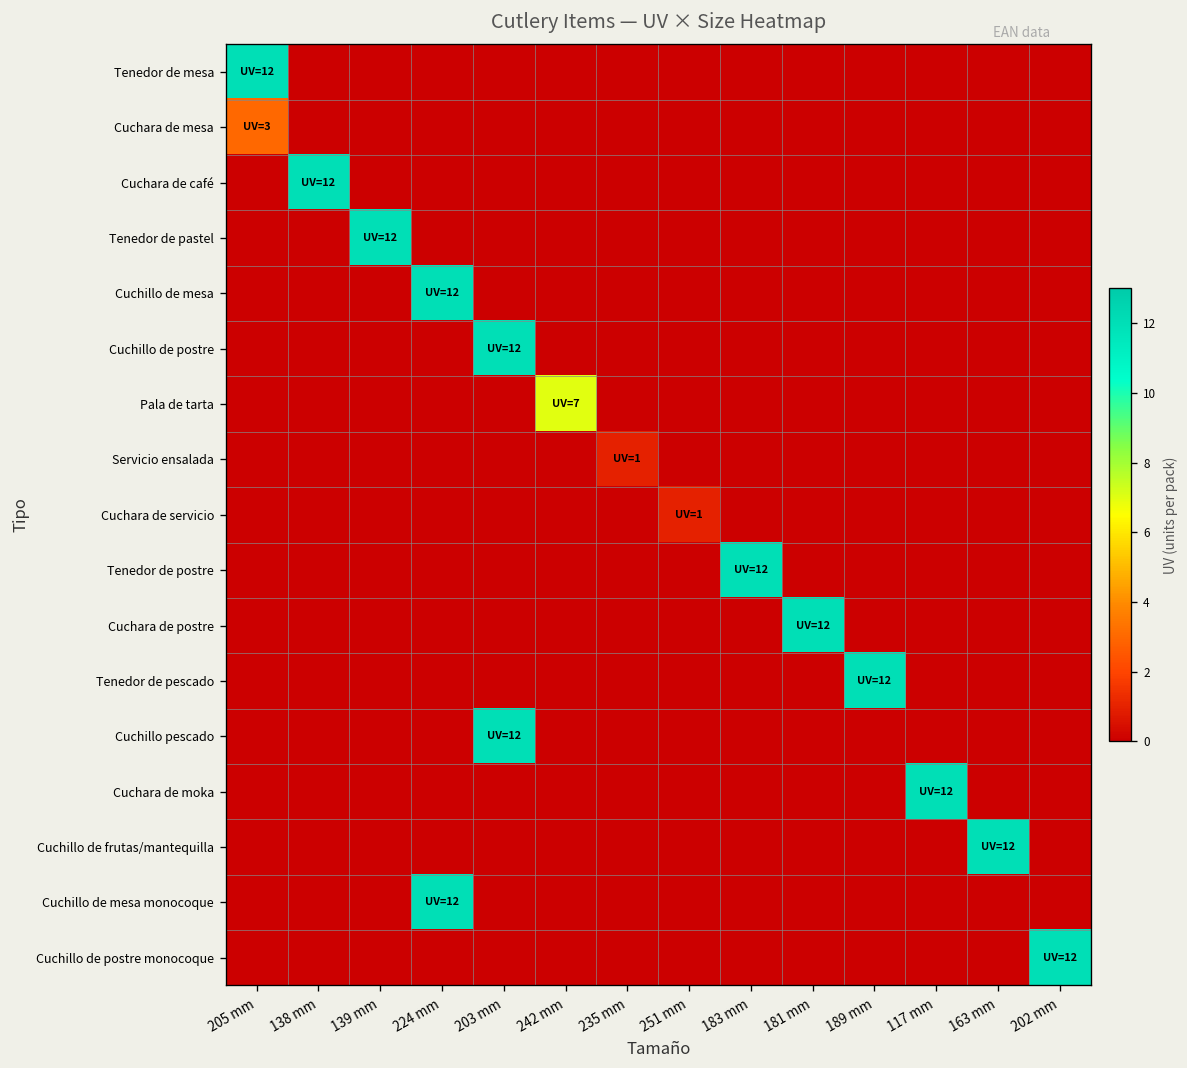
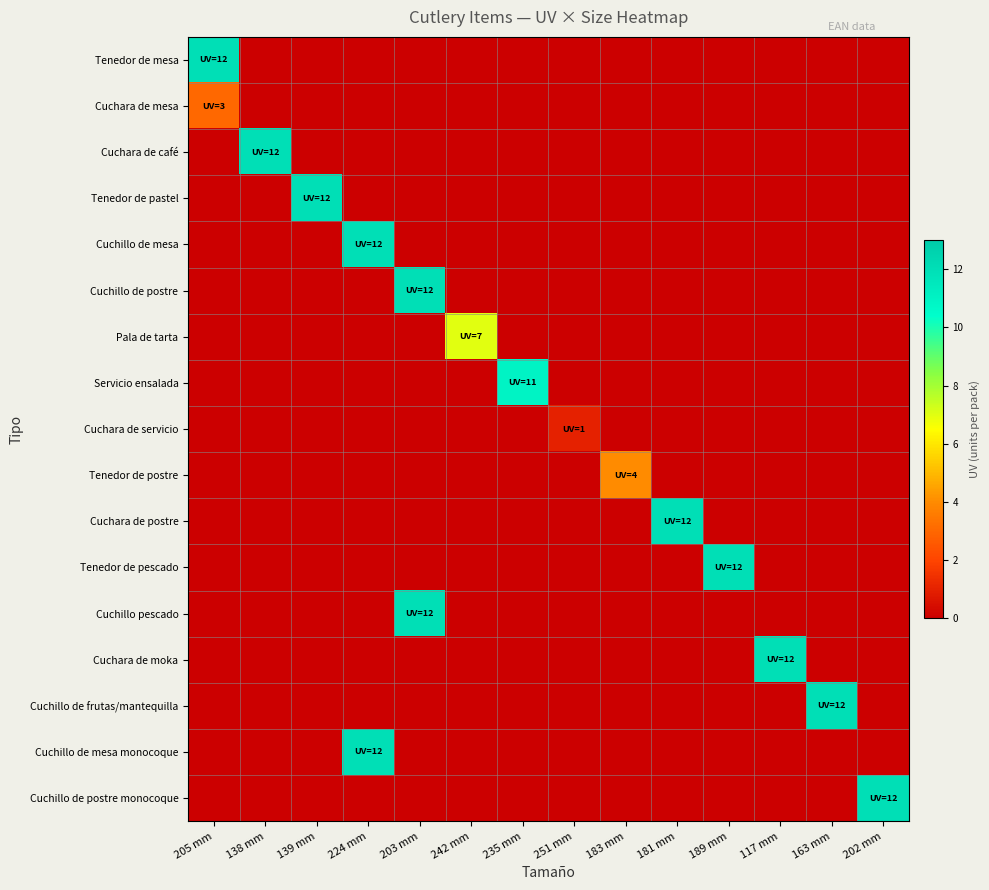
  {
    "Tenedor de mesa": {
      "205 mm": 12
    },
    "Cuchara de mesa": {
      "205 mm": 3
    },
    "Cuchara de café": {
      "138 mm": 12
    },
    "Tenedor de pastel": {
      "139 mm": 12
    },
    "Cuchillo de mesa": {
      "224 mm": 12
    },
    "Cuchillo de postre": {
      "203 mm": 12
    },
    "Pala de tarta": {
      "242 mm": 7
    },
    "Servicio ensalada": {
-     "235 mm": 1
+     "235 mm": 11
    },
    "Cuchara de servicio": {
      "251 mm": 1
    },
    "Tenedor de postre": {
-     "183 mm": 12
+     "183 mm": 4
    },
    "Cuchara de postre": {
      "181 mm": 12
    },
    "Tenedor de pescado": {
      "189 mm": 12
    },
    "Cuchillo pescado": {
      "203 mm": 12
    },
    "Cuchara de moka": {
      "117 mm": 12
    },
    "Cuchillo de frutas/mantequilla": {
      "163 mm": 12
    },
    "Cuchillo de mesa monocoque": {
      "224 mm": 12
    },
    "Cuchillo de postre monocoque": {
      "202 mm": 12
    }
  }
